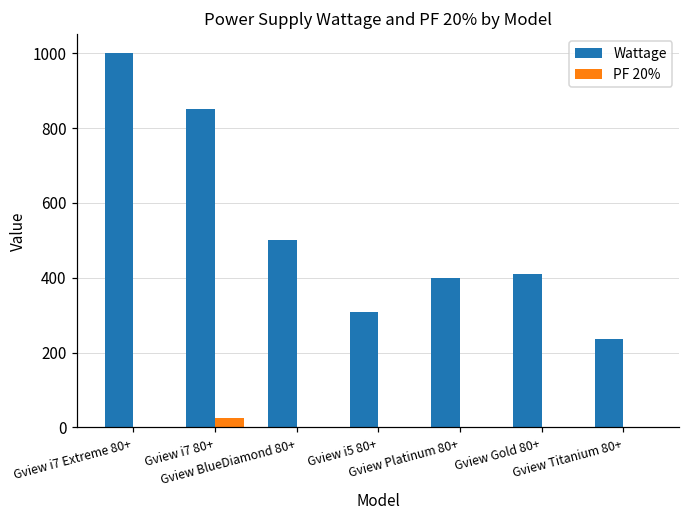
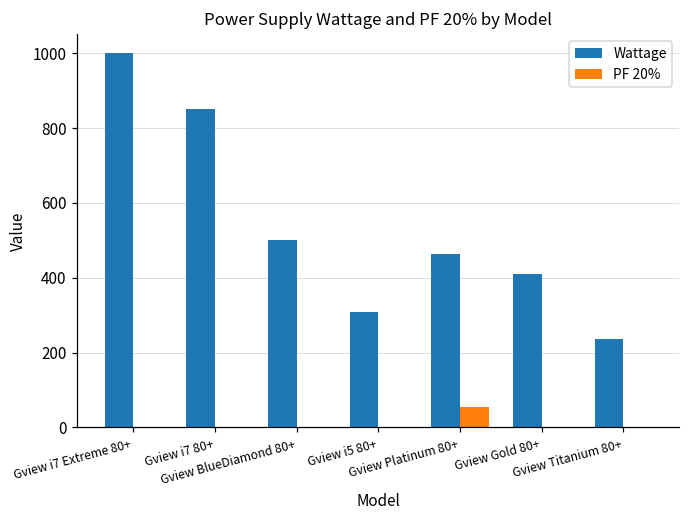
  {
    "Wattage": {
      "Gview i7 Extreme 80+": 1000,
      "Gview i7 80+": 850,
      "Gview BlueDiamond 80+": 500,
      "Gview i5 80+": 310,
-     "Gview Platinum 80+": 400,
+     "Gview Platinum 80+": 460,
      "Gview Gold 80+": 410,
      "Gview Titanium 80+": 240
    },
    "PF 20%": {
-     "Gview i7 80+": 30,
-     "Gview Platinum 80+": 0
+     "Gview i7 80+": 0,
+     "Gview Platinum 80+": 50
    }
  }
